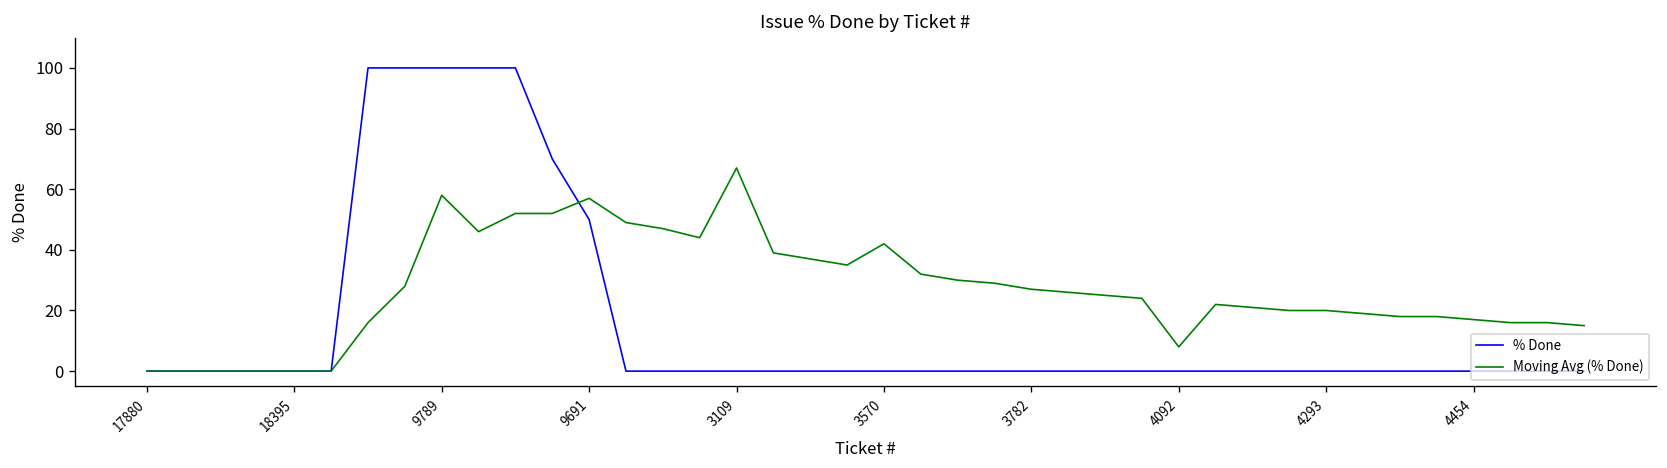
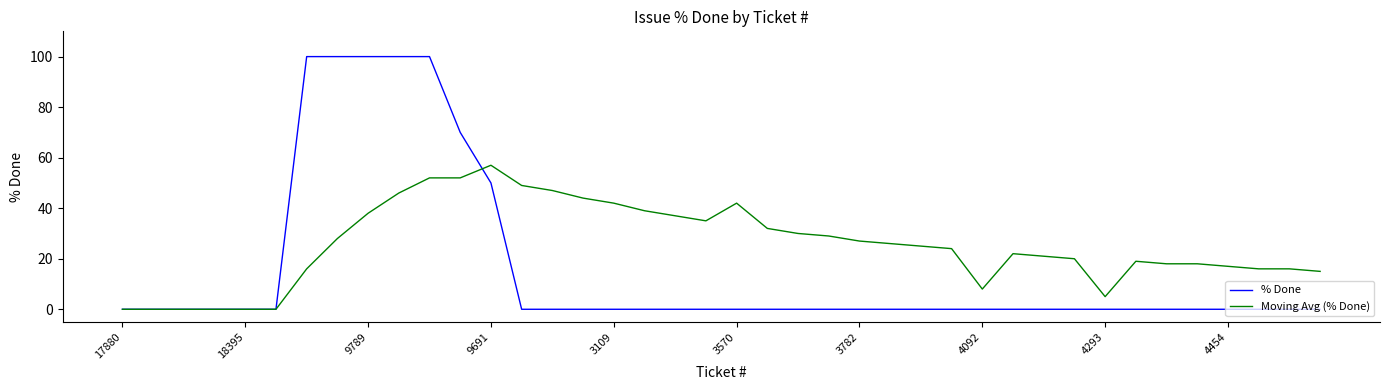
  {
    "% Done": {
      "9789": 100,
      "9691": 50,
      "3109": 0,
      "3570": 0,
      "3782": 0,
      "4092": 0,
      "4293": 0
    },
    "Moving Avg (% Done)": {
-     "9789": 58,
+     "9789": 38,
      "9691": 57,
-     "3109": 67,
+     "3109": 42,
      "3570": 42,
      "3782": 27,
      "4092": 8,
-     "4293": 20,
+     "4293": 5,
      "4454": 17
    }
  }
